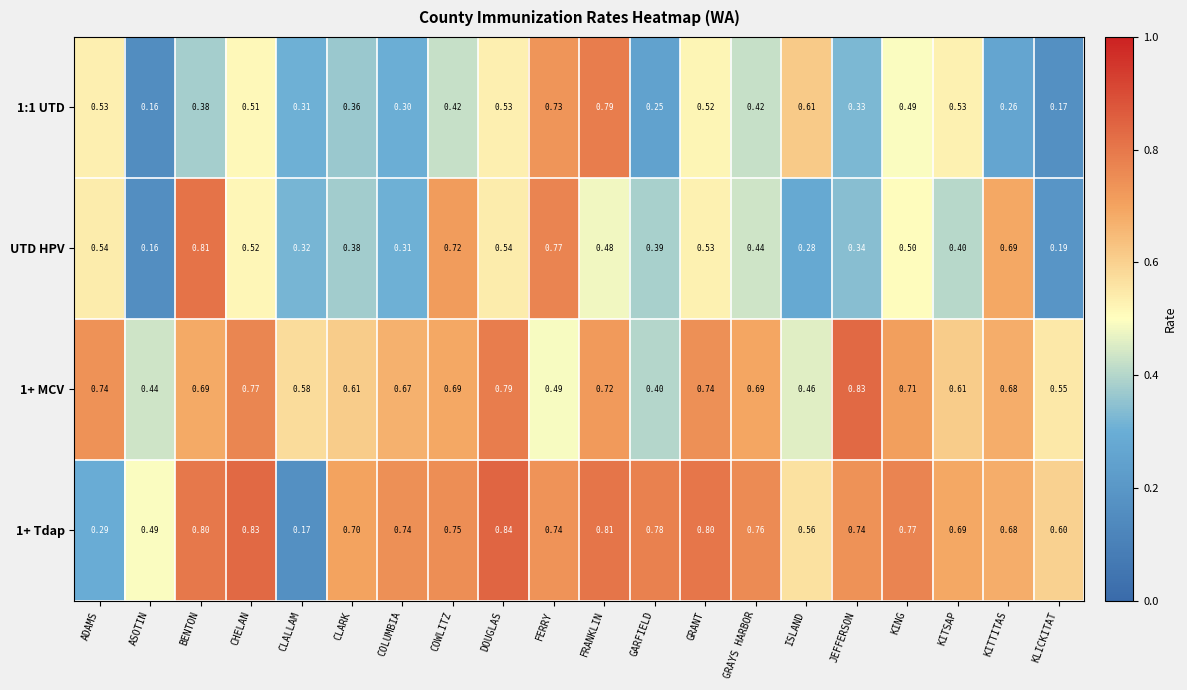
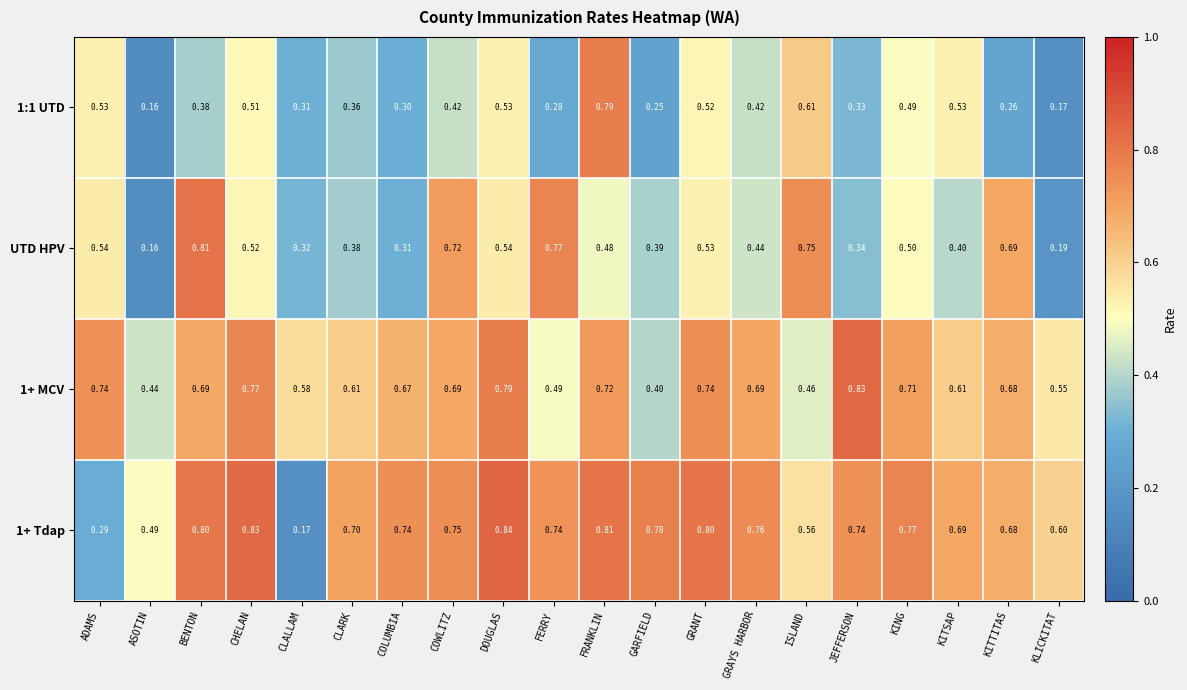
  {
    "1:1 UTD": {
      "ADAMS": 0.53,
      "ASOTIN": 0.16,
      "BENTON": 0.38,
      "CHELAN": 0.51,
      "CLALLAM": 0.31,
      "CLARK": 0.36,
      "COLUMBIA": 0.30,
      "COWLITZ": 0.42,
      "DOUGLAS": 0.53,
-     "FERRY": 0.73,
+     "FERRY": 0.28,
      "FRANKLIN": 0.79,
      "GARFIELD": 0.25,
      "GRANT": 0.52,
      "GRAYS HARBOR": 0.42,
      "ISLAND": 0.61,
      "JEFFERSON": 0.33,
      "KING": 0.49,
      "KITSAP": 0.53,
      "KITTITAS": 0.26,
      "KLICKITAT": 0.17
    },
    "UTD HPV": {
      "ADAMS": 0.54,
      "ASOTIN": 0.16,
      "BENTON": 0.81,
      "CHELAN": 0.52,
      "CLALLAM": 0.32,
      "CLARK": 0.38,
      "COLUMBIA": 0.31,
      "COWLITZ": 0.72,
      "DOUGLAS": 0.54,
      "FERRY": 0.77,
      "FRANKLIN": 0.48,
      "GARFIELD": 0.39,
      "GRANT": 0.53,
      "GRAYS HARBOR": 0.44,
-     "ISLAND": 0.28,
+     "ISLAND": 0.75,
      "JEFFERSON": 0.34,
      "KING": 0.50,
      "KITSAP": 0.40,
      "KITTITAS": 0.69,
      "KLICKITAT": 0.19
    },
    "1+ MCV": {
      "ADAMS": 0.74,
      "ASOTIN": 0.44,
      "BENTON": 0.69,
      "CHELAN": 0.77,
      "CLALLAM": 0.58,
      "CLARK": 0.61,
      "COLUMBIA": 0.67,
      "COWLITZ": 0.69,
      "DOUGLAS": 0.79,
      "FERRY": 0.49,
      "FRANKLIN": 0.72,
      "GARFIELD": 0.40,
      "GRANT": 0.74,
      "GRAYS HARBOR": 0.69,
      "ISLAND": 0.46,
      "JEFFERSON": 0.83,
      "KING": 0.71,
      "KITSAP": 0.61,
      "KITTITAS": 0.68,
      "KLICKITAT": 0.55
    },
    "1+ Tdap": {
      "ADAMS": 0.29,
      "ASOTIN": 0.49,
      "BENTON": 0.80,
      "CHELAN": 0.83,
      "CLALLAM": 0.17,
      "CLARK": 0.70,
      "COLUMBIA": 0.74,
      "COWLITZ": 0.75,
      "DOUGLAS": 0.84,
      "FERRY": 0.74,
      "FRANKLIN": 0.81,
      "GARFIELD": 0.78,
      "GRANT": 0.80,
      "GRAYS HARBOR": 0.76,
      "ISLAND": 0.56,
      "JEFFERSON": 0.74,
      "KING": 0.77,
      "KITSAP": 0.69,
      "KITTITAS": 0.68,
      "KLICKITAT": 0.60
    }
  }
